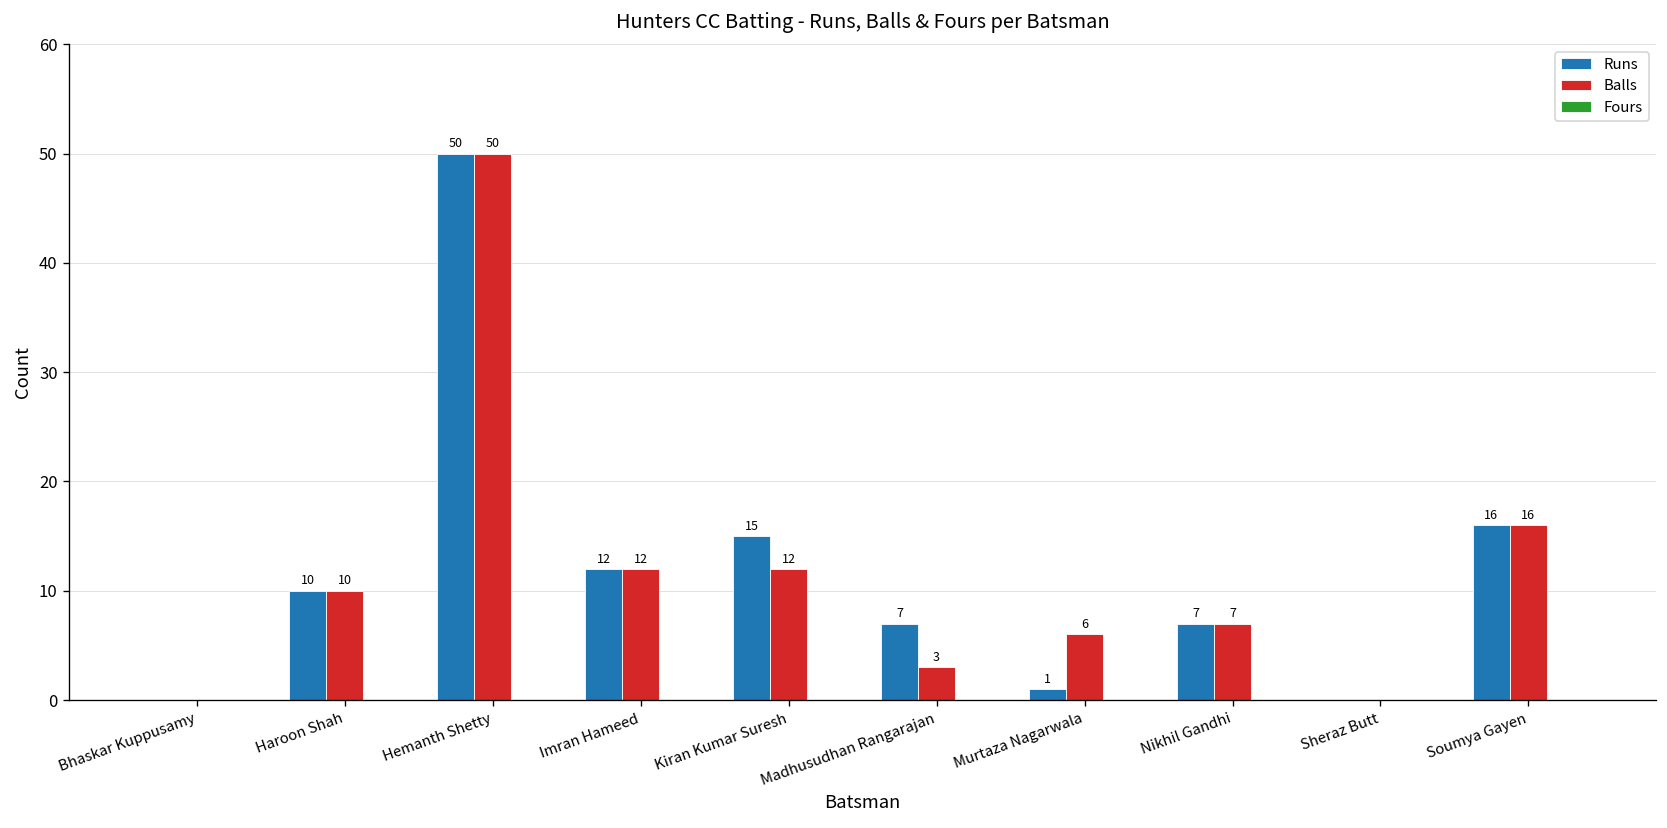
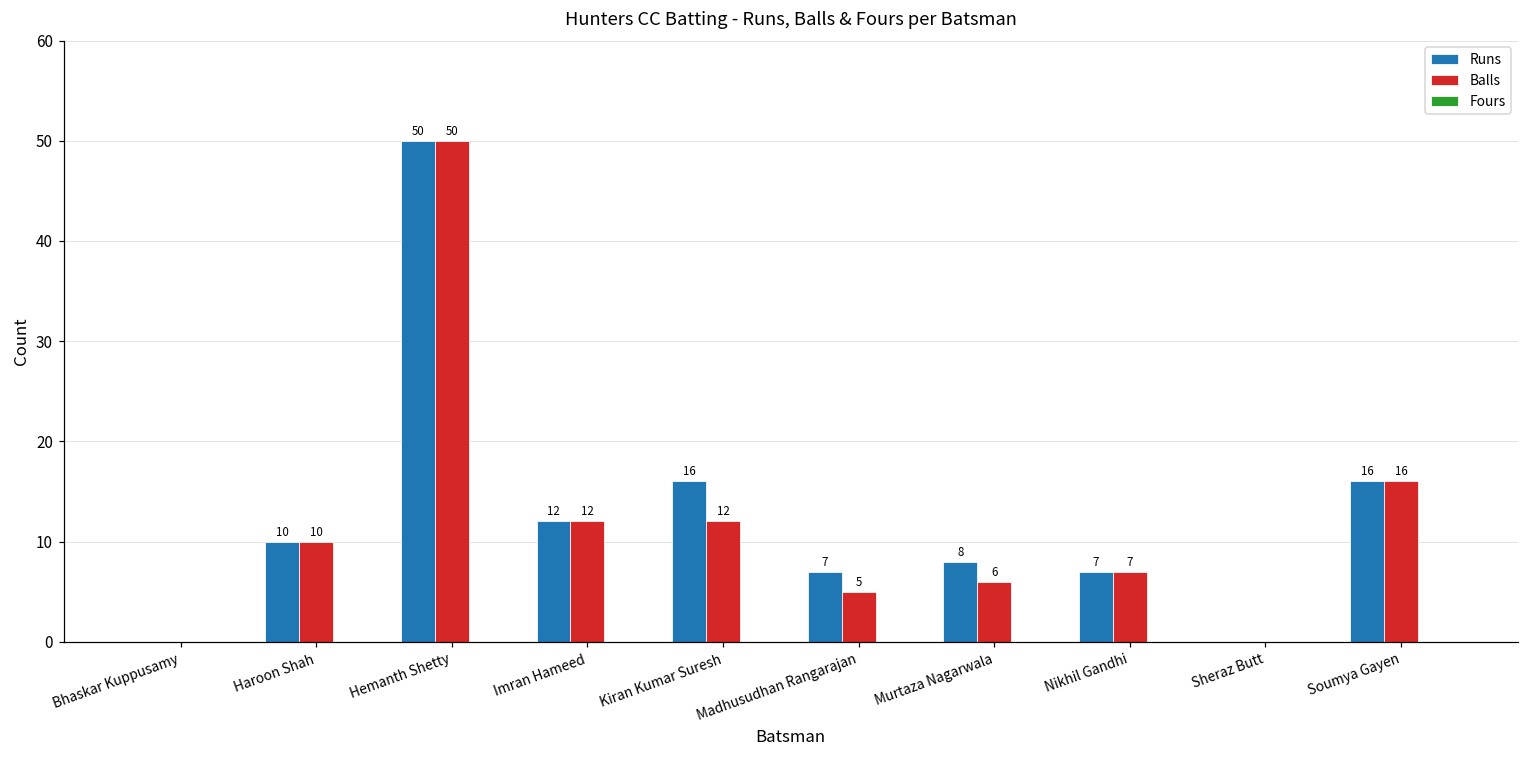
  {
    "Runs": {
      "Haroon Shah": 10,
      "Hemanth Shetty": 50,
      "Imran Hameed": 12,
-     "Kiran Kumar Suresh": 15,
+     "Kiran Kumar Suresh": 16,
      "Madhusudhan Rangarajan": 7,
-     "Murtaza Nagarwala": 1,
+     "Murtaza Nagarwala": 8,
      "Nikhil Gandhi": 7,
      "Soumya Gayen": 16
    },
    "Balls": {
      "Haroon Shah": 10,
      "Hemanth Shetty": 50,
      "Imran Hameed": 12,
      "Kiran Kumar Suresh": 12,
-     "Madhusudhan Rangarajan": 3,
+     "Madhusudhan Rangarajan": 5,
      "Murtaza Nagarwala": 6,
      "Nikhil Gandhi": 7,
      "Soumya Gayen": 16
    },
    "Fours": {
      "Bhaskar Kuppusamy": 0,
      "Haroon Shah": 0,
      "Hemanth Shetty": 0,
      "Imran Hameed": 0,
      "Kiran Kumar Suresh": 0,
      "Madhusudhan Rangarajan": 0,
      "Murtaza Nagarwala": 0,
      "Nikhil Gandhi": 0,
      "Sheraz Butt": 0,
      "Soumya Gayen": 0
    }
  }
